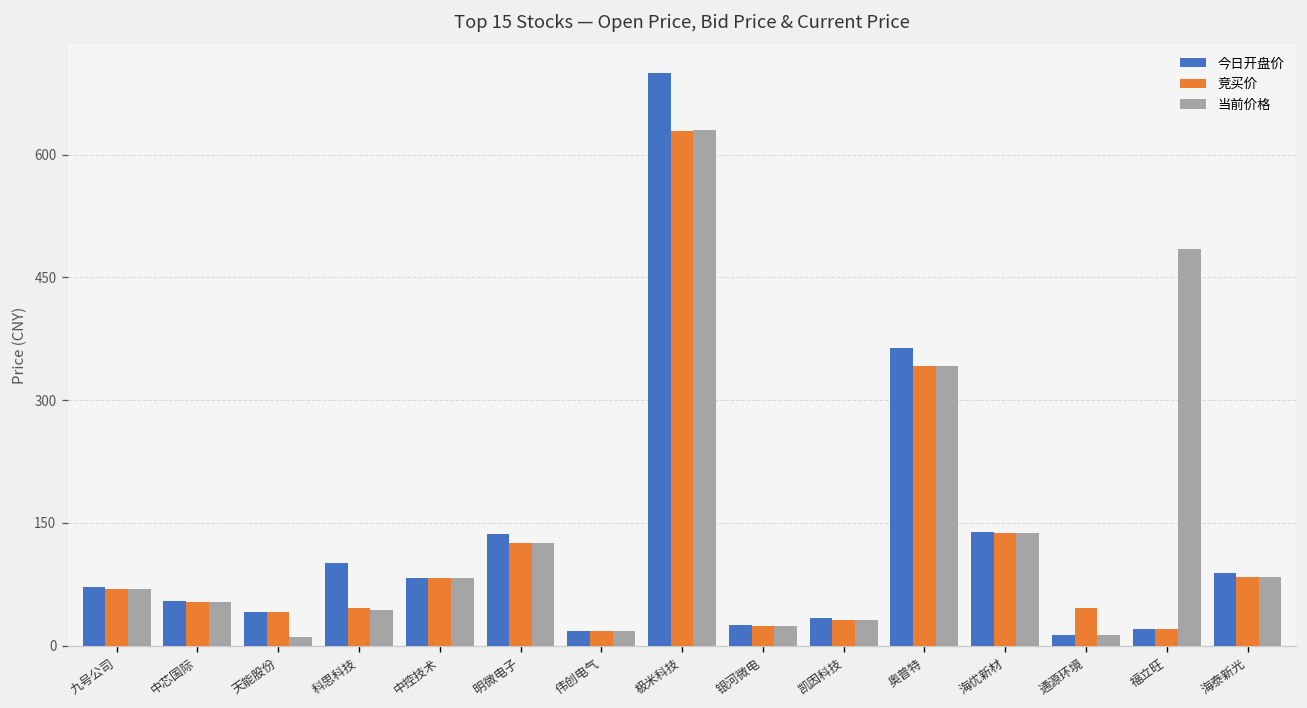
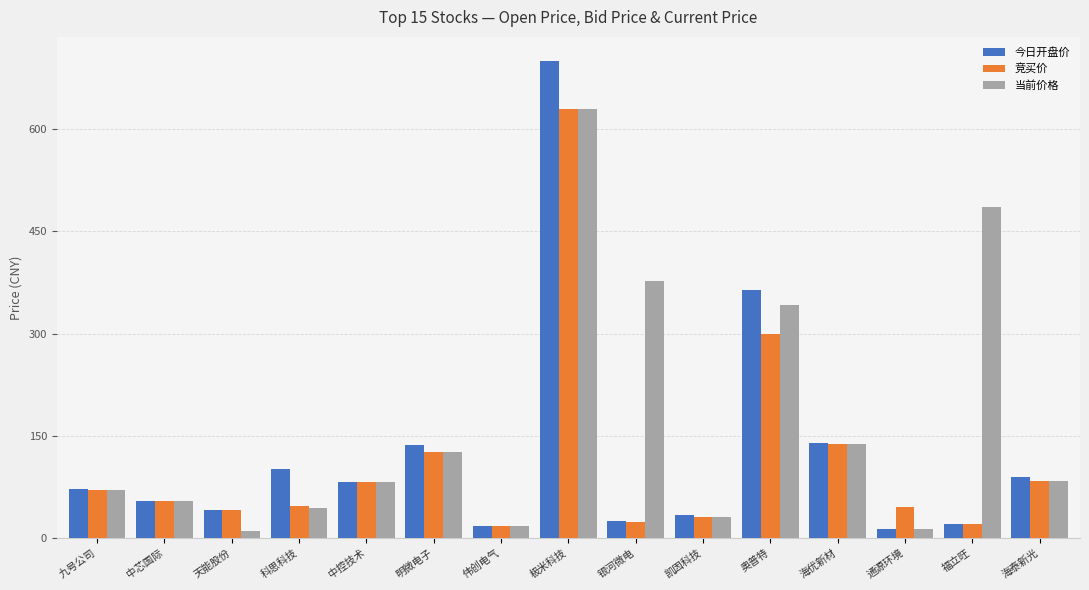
  {
    "今日开盘价": {
      "九号公司": 70,
      "中芯国际": 50,
      "天能股份": 40,
      "科思科技": 100,
      "中控技术": 80,
      "明微电子": 140,
      "伟创电气": 20,
      "极米科技": 700,
      "银河微电": 30,
      "凯因科技": 30,
      "奥普特": 360,
      "海优新材": 140,
      "通源环境": 10,
      "福立旺": 20,
      "海泰新光": 90
    },
    "竞买价": {
      "九号公司": 70,
      "中芯国际": 50,
      "天能股份": 40,
      "科思科技": 50,
      "中控技术": 80,
      "明微电子": 130,
      "伟创电气": 20,
      "极米科技": 630,
      "银河微电": 20,
      "凯因科技": 30,
-     "奥普特": 340,
+     "奥普特": 300,
      "海优新材": 140,
      "通源环境": 50,
      "福立旺": 20,
      "海泰新光": 80
    },
    "当前价格": {
      "九号公司": 70,
      "中芯国际": 50,
      "天能股份": 10,
      "科思科技": 40,
      "中控技术": 80,
      "明微电子": 130,
      "伟创电气": 20,
      "极米科技": 630,
-     "银河微电": 20,
+     "银河微电": 380,
      "凯因科技": 30,
      "奥普特": 340,
      "海优新材": 140,
      "通源环境": 10,
      "福立旺": 490,
      "海泰新光": 80
    }
  }
